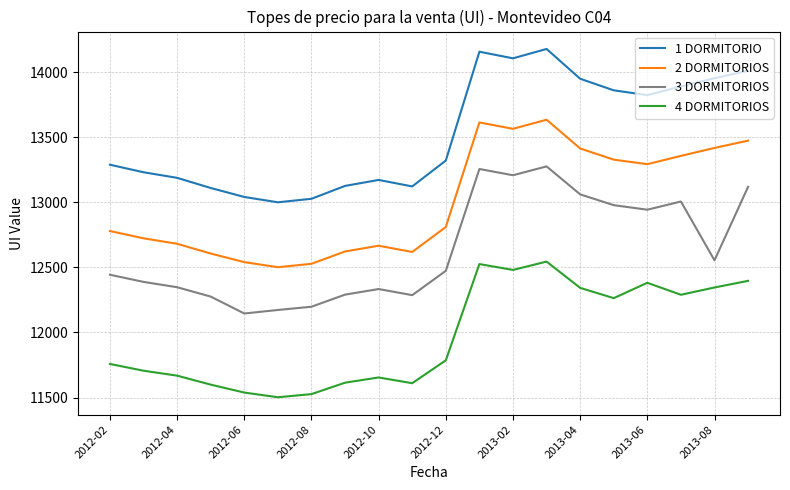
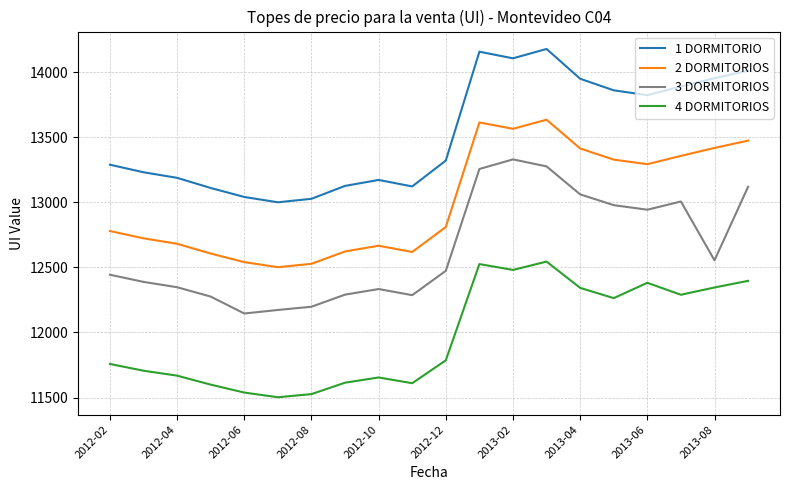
  {
    "1 DORMITORIO": {
      "2012-02": 13290,
      "2012-04": 13190,
      "2012-06": 13040,
      "2012-08": 13030,
      "2012-10": 13170,
      "2012-12": 13320,
      "2013-02": 14110,
      "2013-04": 13950
    },
    "2 DORMITORIOS": {
      "2012-02": 12780,
      "2012-04": 12680,
      "2012-06": 12540,
      "2012-08": 12530,
      "2012-10": 12670,
      "2012-12": 12810,
      "2013-02": 13570,
      "2013-04": 13420,
      "2013-06": 13290,
      "2013-08": 13420
    },
    "3 DORMITORIOS": {
      "2012-02": 12440,
      "2012-04": 12350,
      "2012-06": 12150,
      "2012-08": 12200,
      "2012-10": 12330,
      "2012-12": 12470,
-     "2013-02": 13210,
+     "2013-02": 13330,
      "2013-04": 13060,
      "2013-06": 12940,
      "2013-08": 12560
    },
    "4 DORMITORIOS": {
      "2012-02": 11760,
      "2012-04": 11670,
      "2012-06": 11540,
      "2012-08": 11530,
      "2012-10": 11650,
      "2012-12": 11790,
      "2013-02": 12480,
      "2013-04": 12340,
      "2013-06": 12380,
      "2013-08": 12350
    }
  }
